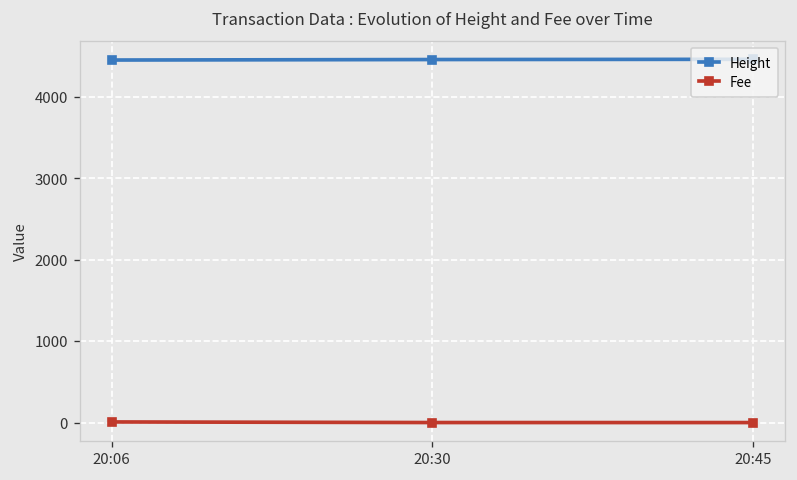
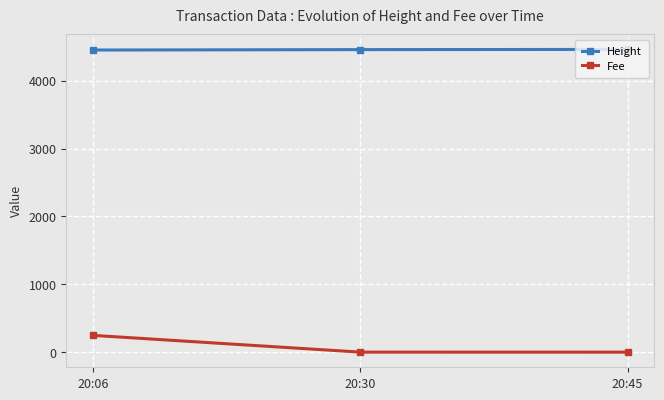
  {
    "Height": {
      "20:06": 4500,
      "20:30": 4500
    },
    "Fee": {
-     "20:06": 0,
+     "20:06": 200,
      "20:30": 0,
      "20:45": 0
    }
  }
